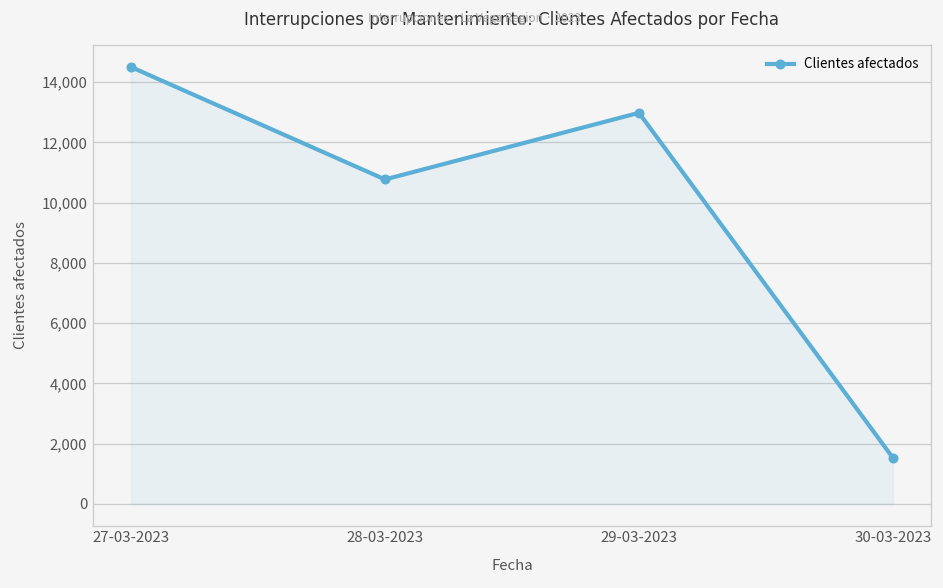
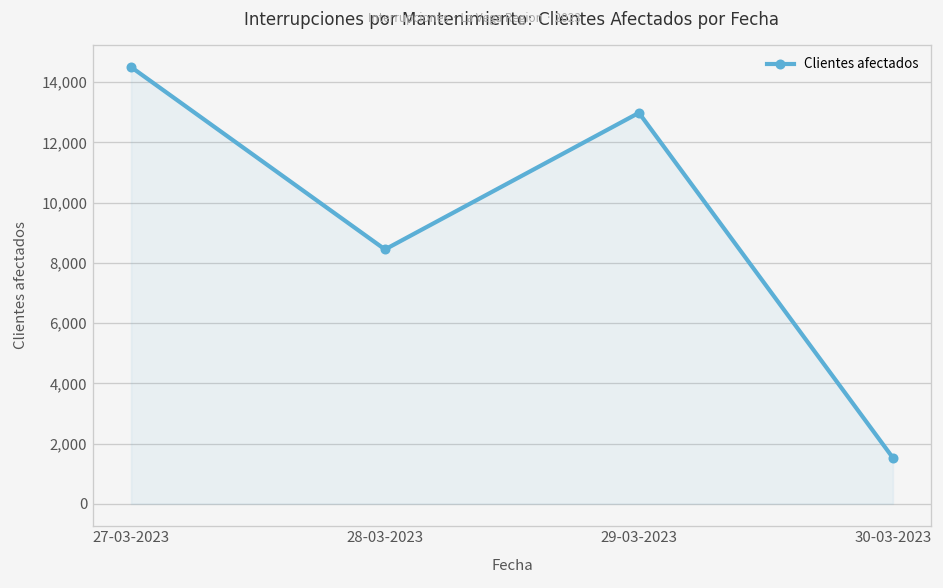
  {
    "27-03-2023": "14,500",
-   "28-03-2023": "10,800",
+   "28-03-2023": "8,400",
    "29-03-2023": "13,000",
    "30-03-2023": "1,500"
  }
